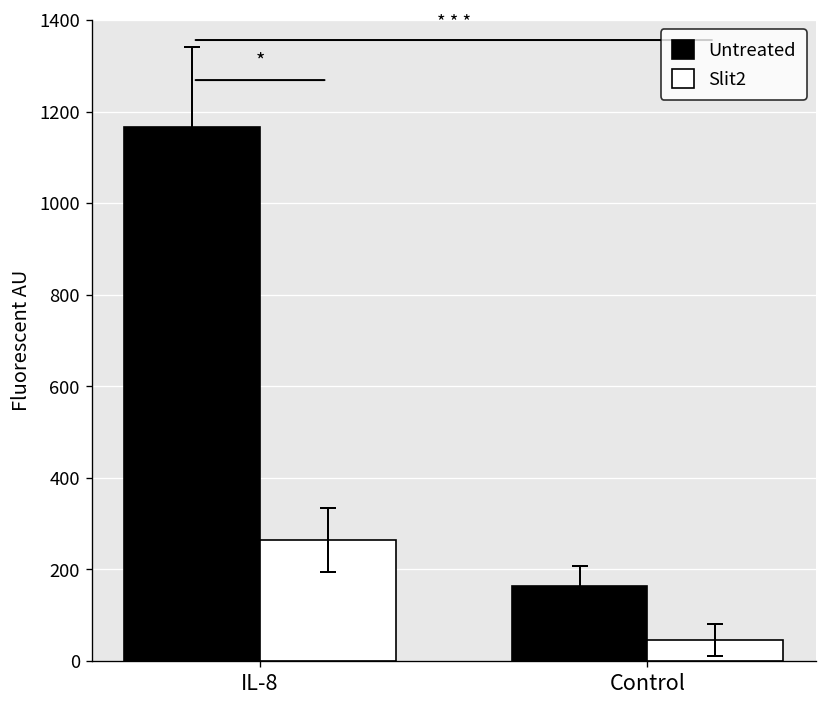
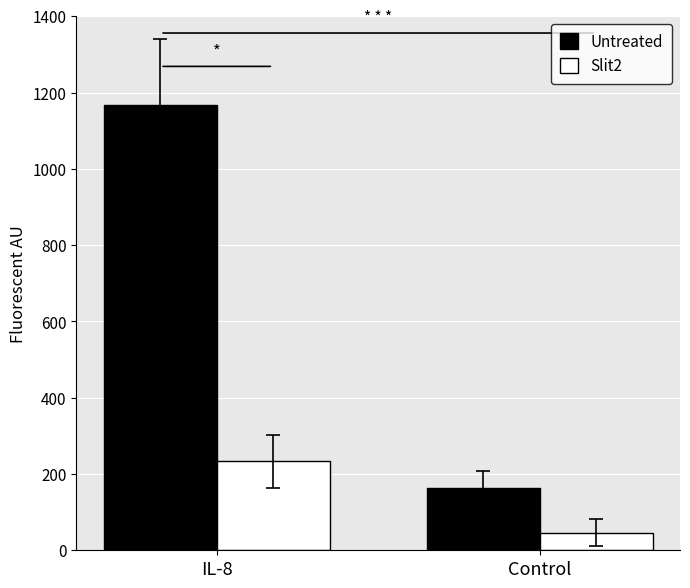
  {
    "Untreated": {
      "IL-8": 1170,
      "Control": 160
    },
    "Slit2": {
-     "IL-8": 260,
+     "IL-8": 230,
      "Control": 50
    }
  }
